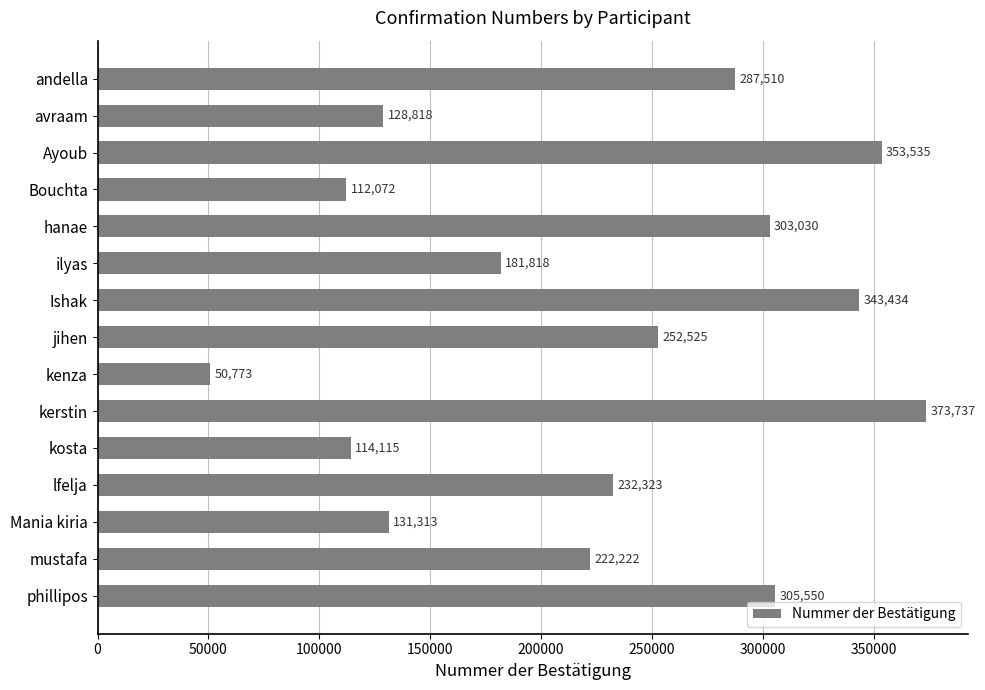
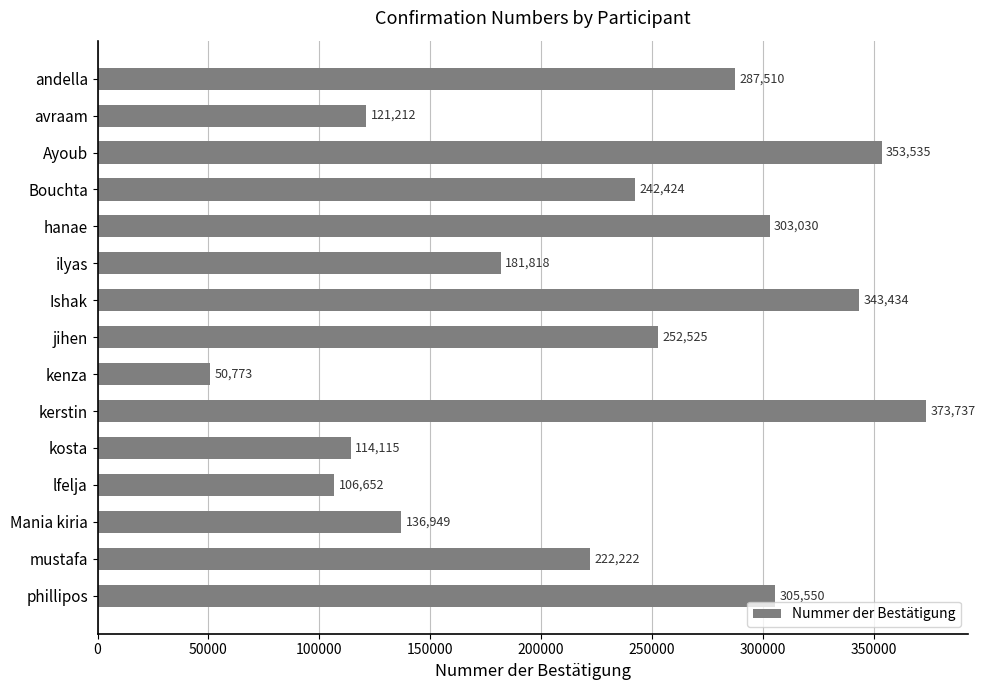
  {
    "andella": "287,510",
-   "avraam": "128,818",
+   "avraam": "121,212",
    "Ayoub": "353,535",
-   "Bouchta": "112,072",
+   "Bouchta": "242,424",
    "hanae": "303,030",
    "ilyas": "181,818",
    "Ishak": "343,434",
    "jihen": "252,525",
    "kenza": "50,773",
    "kerstin": "373,737",
    "kosta": "114,115",
-   "lfelja": "232,323",
-   "Mania kiria": "131,313",
+   "lfelja": "106,652",
+   "Mania kiria": "136,949",
    "mustafa": "222,222"
  }
